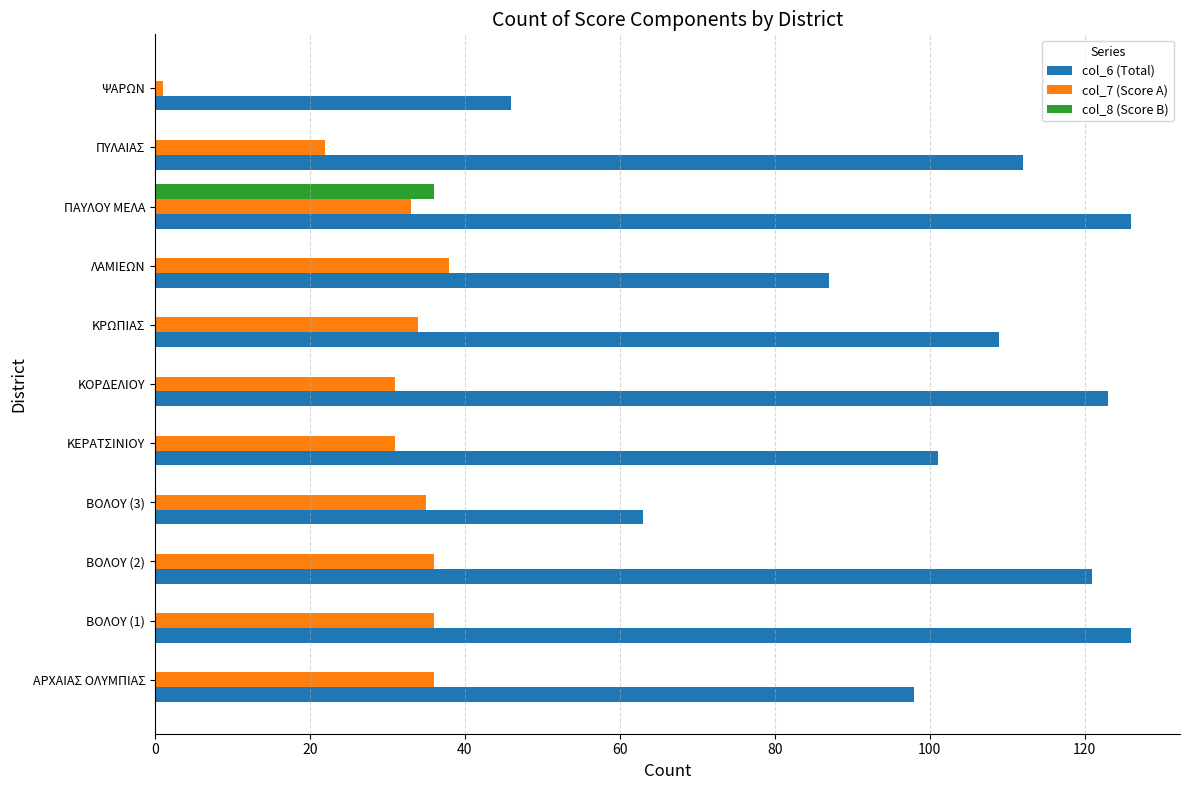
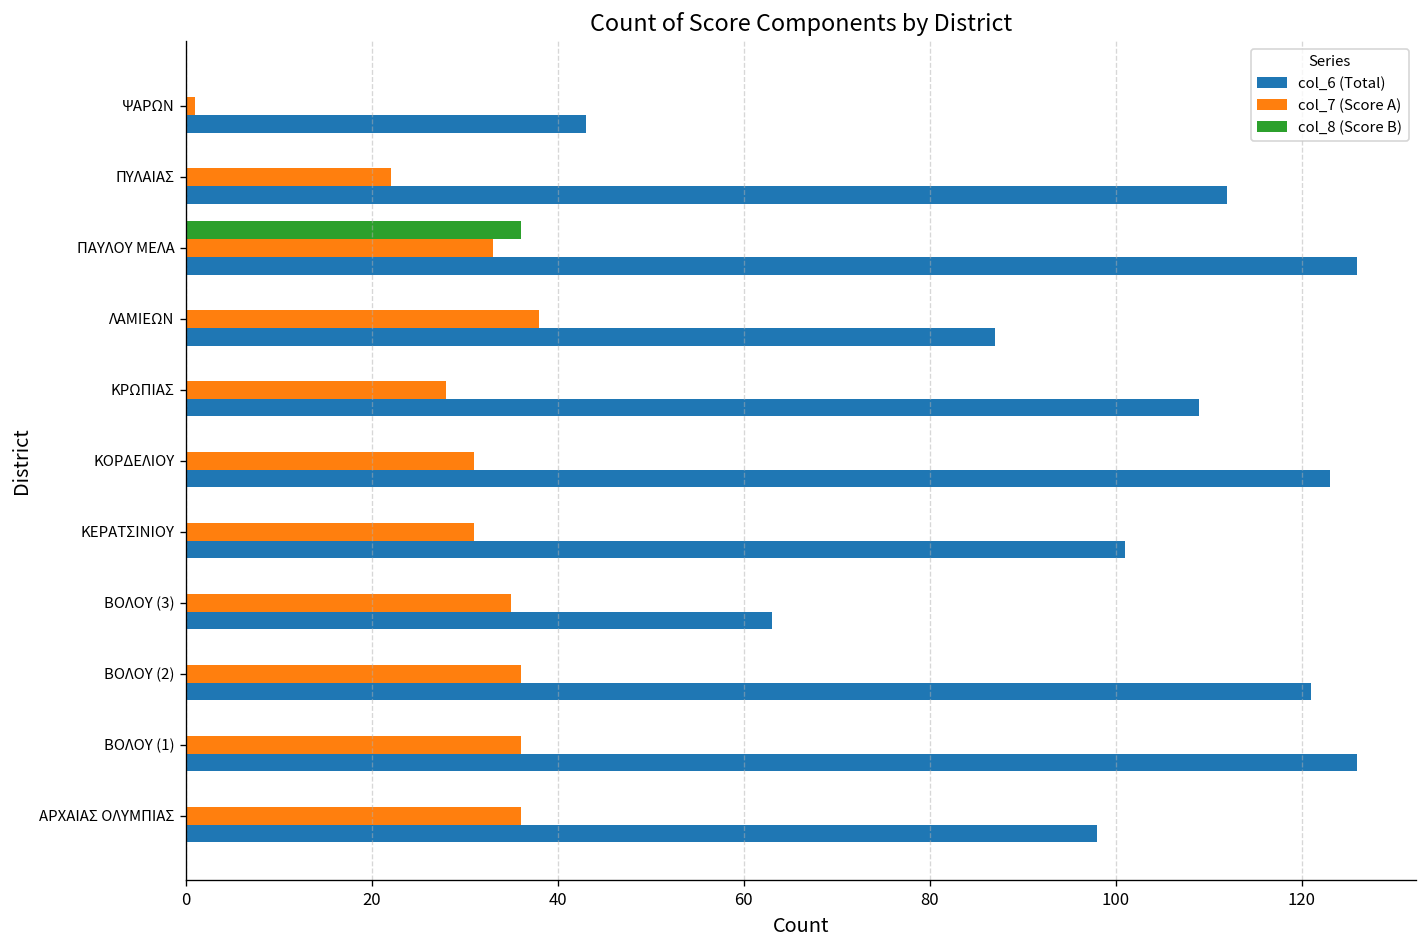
  {
    "col_6 (Total)": {
-     "ΨΑΡΩΝ": 46,
+     "ΨΑΡΩΝ": 43,
      "ΠΥΛΑΙΑΣ": 112,
      "ΠΑΥΛΟΥ ΜΕΛΑ": 126,
      "ΛΑΜΙΕΩΝ": 87,
      "ΚΡΩΠΙΑΣ": 109,
      "ΚΟΡΔΕΛΙΟΥ": 123,
      "ΚΕΡΑΤΣΙΝΙΟΥ": 101,
      "ΒΟΛΟΥ (3)": 63,
      "ΒΟΛΟΥ (2)": 121,
      "ΒΟΛΟΥ (1)": 126,
      "ΑΡΧΑΙΑΣ ΟΛΥΜΠΙΑΣ": 98
    },
    "col_7 (Score A)": {
      "ΨΑΡΩΝ": 1,
      "ΠΥΛΑΙΑΣ": 22,
      "ΠΑΥΛΟΥ ΜΕΛΑ": 33,
      "ΛΑΜΙΕΩΝ": 38,
-     "ΚΡΩΠΙΑΣ": 34,
+     "ΚΡΩΠΙΑΣ": 28,
      "ΚΟΡΔΕΛΙΟΥ": 31,
      "ΚΕΡΑΤΣΙΝΙΟΥ": 31,
      "ΒΟΛΟΥ (3)": 35,
      "ΒΟΛΟΥ (2)": 36,
      "ΒΟΛΟΥ (1)": 36,
      "ΑΡΧΑΙΑΣ ΟΛΥΜΠΙΑΣ": 36
    },
    "col_8 (Score B)": {
      "ΨΑΡΩΝ": 0,
      "ΠΥΛΑΙΑΣ": 0,
      "ΠΑΥΛΟΥ ΜΕΛΑ": 36,
      "ΛΑΜΙΕΩΝ": 0,
      "ΚΡΩΠΙΑΣ": 0,
      "ΚΟΡΔΕΛΙΟΥ": 0,
      "ΚΕΡΑΤΣΙΝΙΟΥ": 0,
      "ΒΟΛΟΥ (3)": 0,
      "ΒΟΛΟΥ (2)": 0,
      "ΒΟΛΟΥ (1)": 0,
      "ΑΡΧΑΙΑΣ ΟΛΥΜΠΙΑΣ": 0
    }
  }
